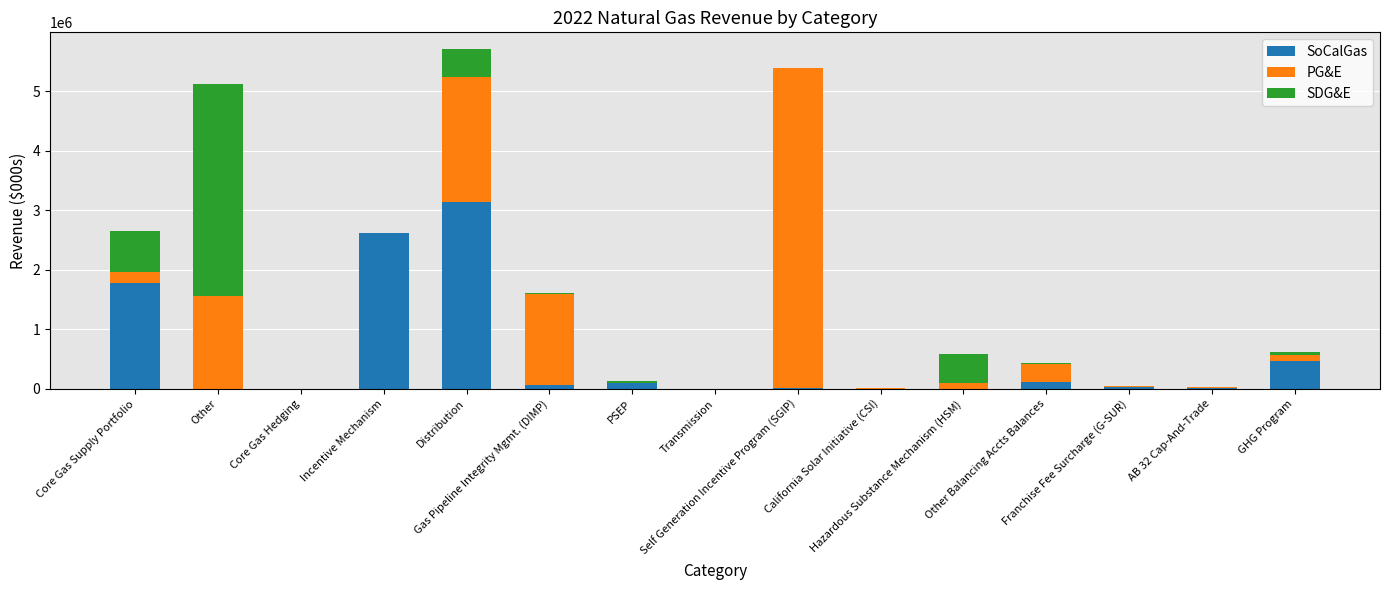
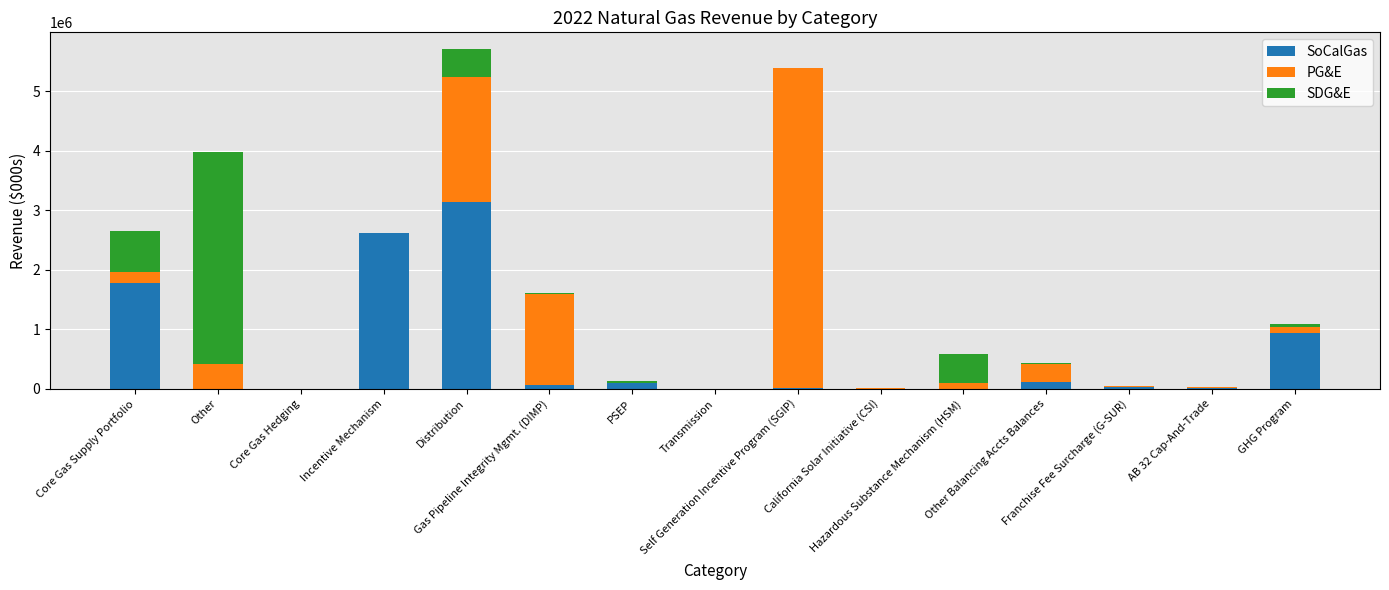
  {
    "SoCalGas": {
      "Core Gas Supply Portfolio": 1800000,
      "Other": 0,
      "Core Gas Hedging": 0,
      "Incentive Mechanism": 2600000,
      "Distribution": 3100000,
      "Gas Pipeline Integrity Mgmt. (DIMP)": 100000,
      "PSEP": 100000,
      "Transmission": 0,
      "Other Balancing Accts Balances": 100000,
-     "GHG Program": 500000
+     "GHG Program": 900000
    },
    "PG&E": {
      "Core Gas Supply Portfolio": 200000,
-     "Other": 1600000,
+     "Other": 400000,
      "Distribution": 2100000,
      "Gas Pipeline Integrity Mgmt. (DIMP)": 1500000,
      "PSEP": 0,
      "Transmission": 0,
      "Self Generation Incentive Program (SGIP)": 5400000,
      "Hazardous Substance Mechanism (HSM)": 100000,
      "Other Balancing Accts Balances": 300000,
      "GHG Program": 100000
    },
    "SDG&E": {
      "Core Gas Supply Portfolio": 700000,
      "Other": 3600000,
      "Core Gas Hedging": 0,
      "Incentive Mechanism": 0,
      "Distribution": 500000,
      "Transmission": 0,
      "Hazardous Substance Mechanism (HSM)": 500000,
      "GHG Program": 100000
    }
  }
